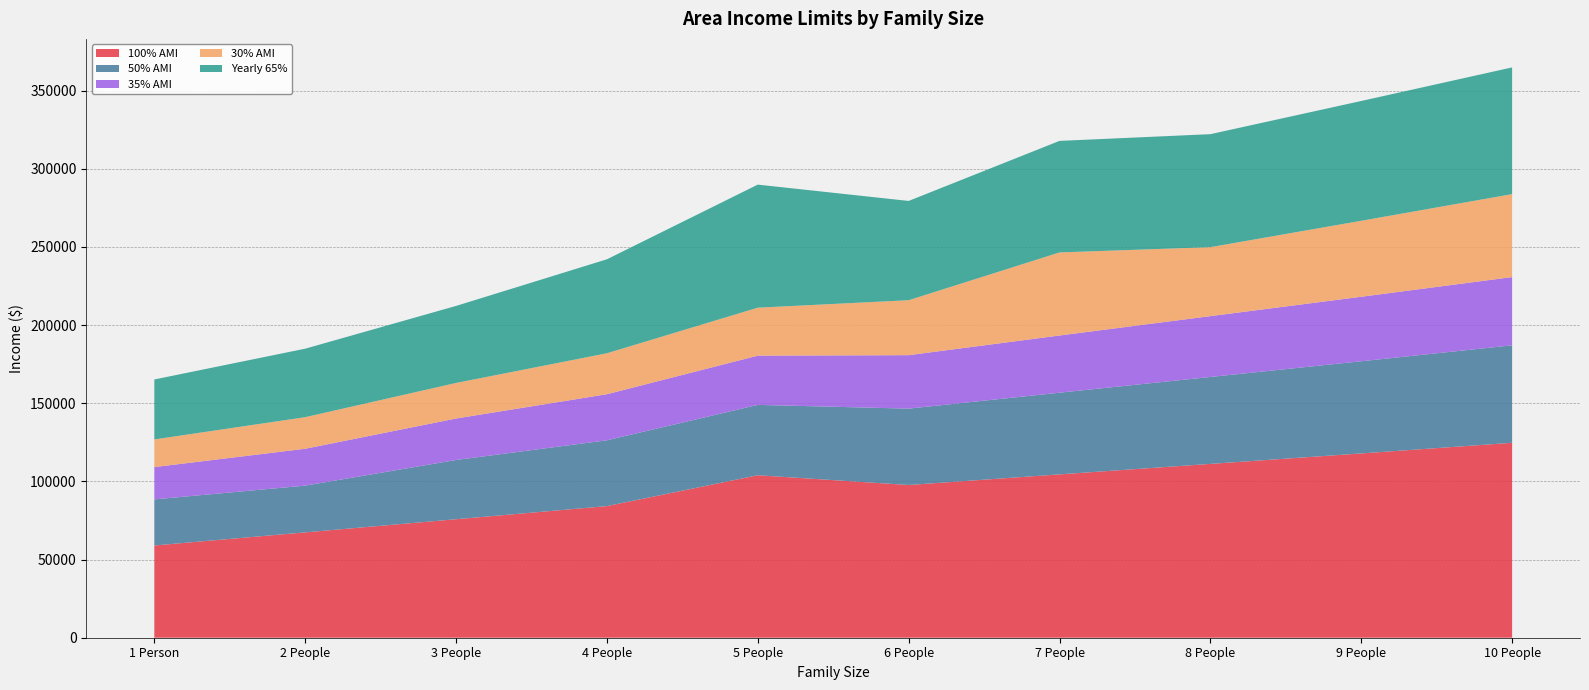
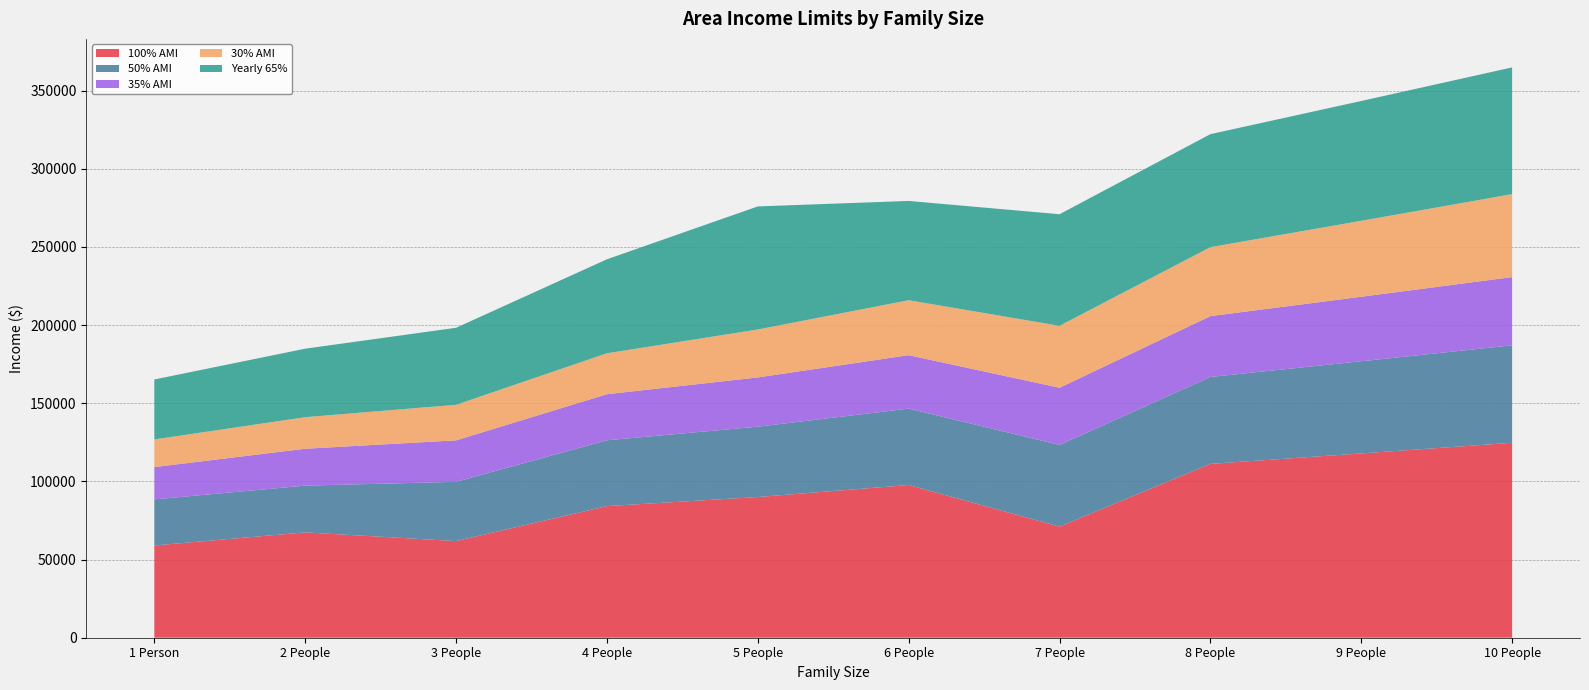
  {
    "100% AMI": {
      "1 Person": 59000,
      "2 People": 67000,
-     "3 People": 76000,
+     "3 People": 62000,
      "4 People": 84000,
-     "5 People": 104000,
+     "5 People": 90000,
      "6 People": 98000,
-     "7 People": 105000,
+     "7 People": 71000,
      "8 People": 111000,
      "9 People": 118000,
      "10 People": 125000
    },
    "35% AMI": {
      "1 Person": 21000,
      "2 People": 24000,
      "3 People": 27000,
      "4 People": 29000,
      "5 People": 32000,
      "6 People": 34000,
      "7 People": 37000,
      "8 People": 39000,
      "9 People": 41000,
      "10 People": 44000
    },
    "30% AMI": {
      "1 Person": 18000,
      "2 People": 20000,
      "3 People": 23000,
      "4 People": 26000,
      "5 People": 31000,
      "6 People": 35000,
-     "7 People": 53000,
+     "7 People": 40000,
      "8 People": 44000,
      "9 People": 49000,
      "10 People": 53000
    }
  }
